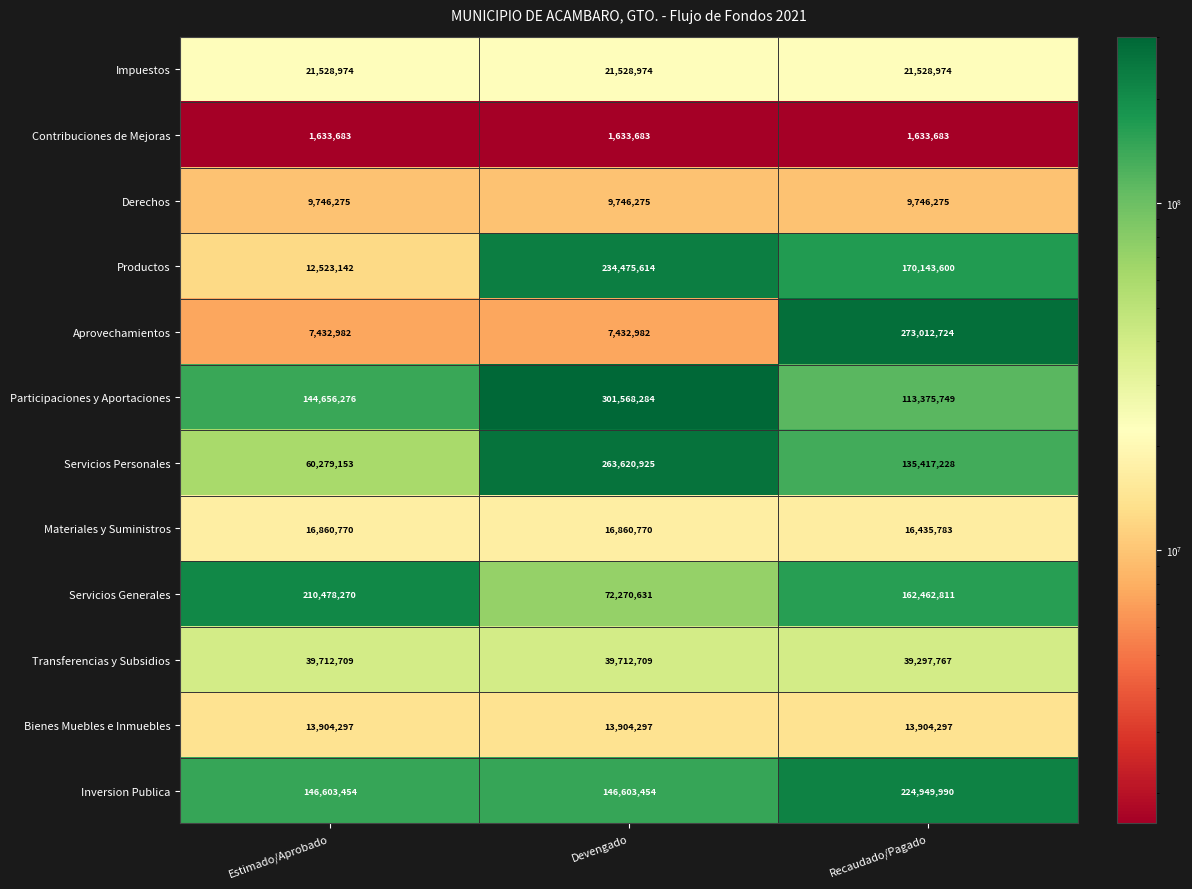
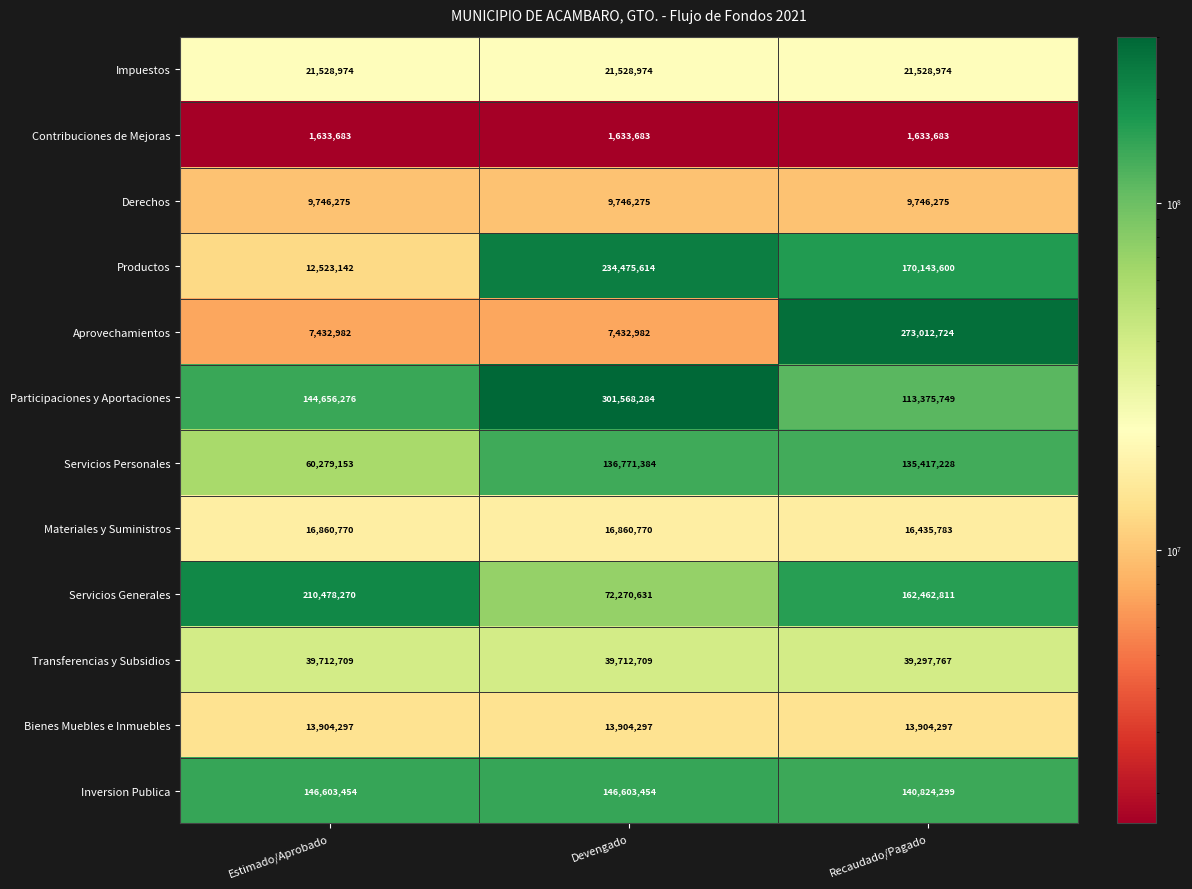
  {
    "Impuestos": {
      "Estimado/Aprobado": "21,528,974",
      "Devengado": "21,528,974",
      "Recaudado/Pagado": "21,528,974"
    },
    "Contribuciones de Mejoras": {
      "Estimado/Aprobado": "1,633,683",
      "Devengado": "1,633,683",
      "Recaudado/Pagado": "1,633,683"
    },
    "Derechos": {
      "Estimado/Aprobado": "9,746,275",
      "Devengado": "9,746,275",
      "Recaudado/Pagado": "9,746,275"
    },
    "Productos": {
      "Estimado/Aprobado": "12,523,142",
      "Devengado": "234,475,614",
      "Recaudado/Pagado": "170,143,600"
    },
    "Aprovechamientos": {
      "Estimado/Aprobado": "7,432,982",
      "Devengado": "7,432,982",
      "Recaudado/Pagado": "273,012,724"
    },
    "Participaciones y Aportaciones": {
      "Estimado/Aprobado": "144,656,276",
      "Devengado": "301,568,284",
      "Recaudado/Pagado": "113,375,749"
    },
    "Servicios Personales": {
      "Estimado/Aprobado": "60,279,153",
-     "Devengado": "263,620,925",
+     "Devengado": "136,771,384",
      "Recaudado/Pagado": "135,417,228"
    },
    "Materiales y Suministros": {
      "Estimado/Aprobado": "16,860,770",
      "Devengado": "16,860,770",
      "Recaudado/Pagado": "16,435,783"
    },
    "Servicios Generales": {
      "Estimado/Aprobado": "210,478,270",
      "Devengado": "72,270,631",
      "Recaudado/Pagado": "162,462,811"
    },
    "Transferencias y Subsidios": {
      "Estimado/Aprobado": "39,712,709",
      "Devengado": "39,712,709",
      "Recaudado/Pagado": "39,297,767"
    },
    "Bienes Muebles e Inmuebles": {
      "Estimado/Aprobado": "13,904,297",
      "Devengado": "13,904,297",
      "Recaudado/Pagado": "13,904,297"
    },
    "Inversion Publica": {
      "Estimado/Aprobado": "146,603,454",
      "Devengado": "146,603,454",
-     "Recaudado/Pagado": "224,949,990"
+     "Recaudado/Pagado": "140,824,299"
    }
  }
